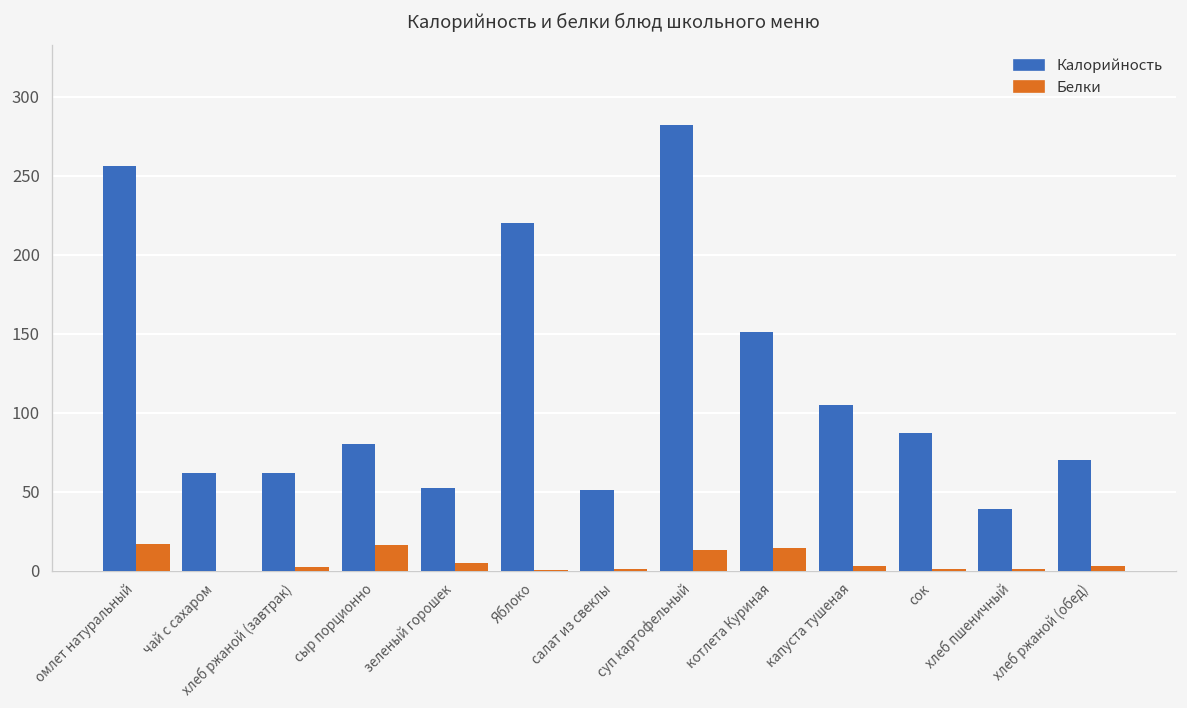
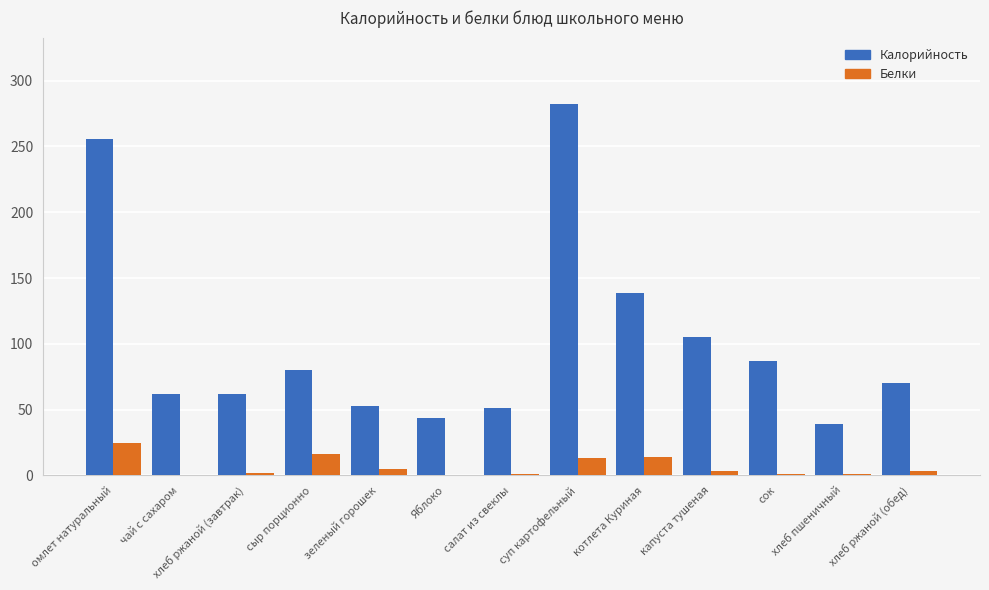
  {
    "Калорийность": {
      "омлет натуральный": 256,
      "чай с сахаром": 62,
      "хлеб ржаной (завтрак)": 62,
      "сыр порционно": 80,
      "зеленый горошек": 52,
-     "Яблоко": 220,
+     "Яблоко": 44,
      "салат из свеклы": 51,
      "суп картофельный": 282,
-     "котлета Куриная": 151,
+     "котлета Куриная": 139,
      "капуста тушеная": 105,
      "сок": 87,
      "хлеб пшеничный": 39,
      "хлеб ржаной (обед)": 70
    },
    "Белки": {
-     "омлет натуральный": 17,
+     "омлет натуральный": 25,
      "чай с сахаром": 0,
      "хлеб ржаной (завтрак)": 2,
      "сыр порционно": 16,
      "зеленый горошек": 5,
      "суп картофельный": 13,
      "котлета Куриная": 14,
      "капуста тушеная": 3,
      "хлеб ржаной (обед)": 3
    }
  }
